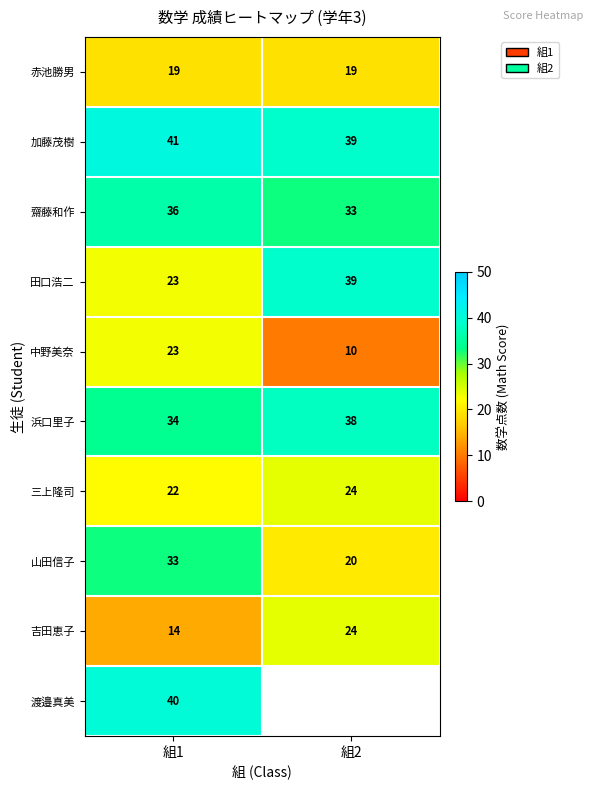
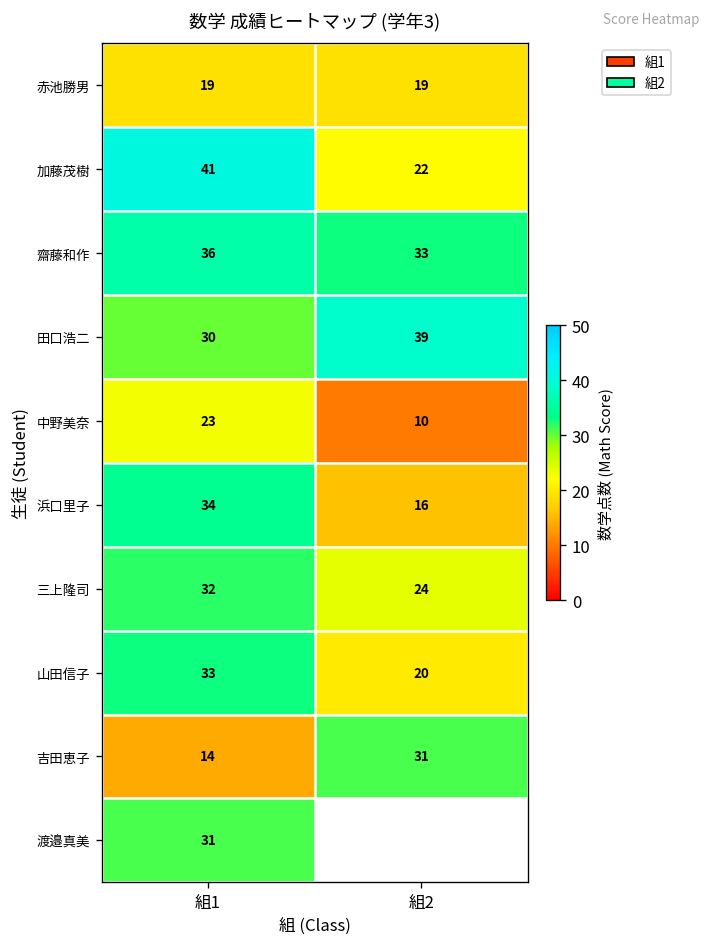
  {
    "赤池勝男": {
      "組1": 19,
      "組2": 19
    },
    "加藤茂樹": {
      "組1": 41,
-     "組2": 39
+     "組2": 22
    },
    "齋藤和作": {
      "組1": 36,
      "組2": 33
    },
    "田口浩二": {
-     "組1": 23,
+     "組1": 30,
      "組2": 39
    },
    "中野美奈": {
      "組1": 23,
      "組2": 10
    },
    "浜口里子": {
      "組1": 34,
-     "組2": 38
+     "組2": 16
    },
    "三上隆司": {
-     "組1": 22,
+     "組1": 32,
      "組2": 24
    },
    "山田信子": {
      "組1": 33,
      "組2": 20
    },
    "吉田恵子": {
      "組1": 14,
-     "組2": 24
+     "組2": 31
    },
    "渡邉真美": {
-     "組1": 40
+     "組1": 31
    }
  }
